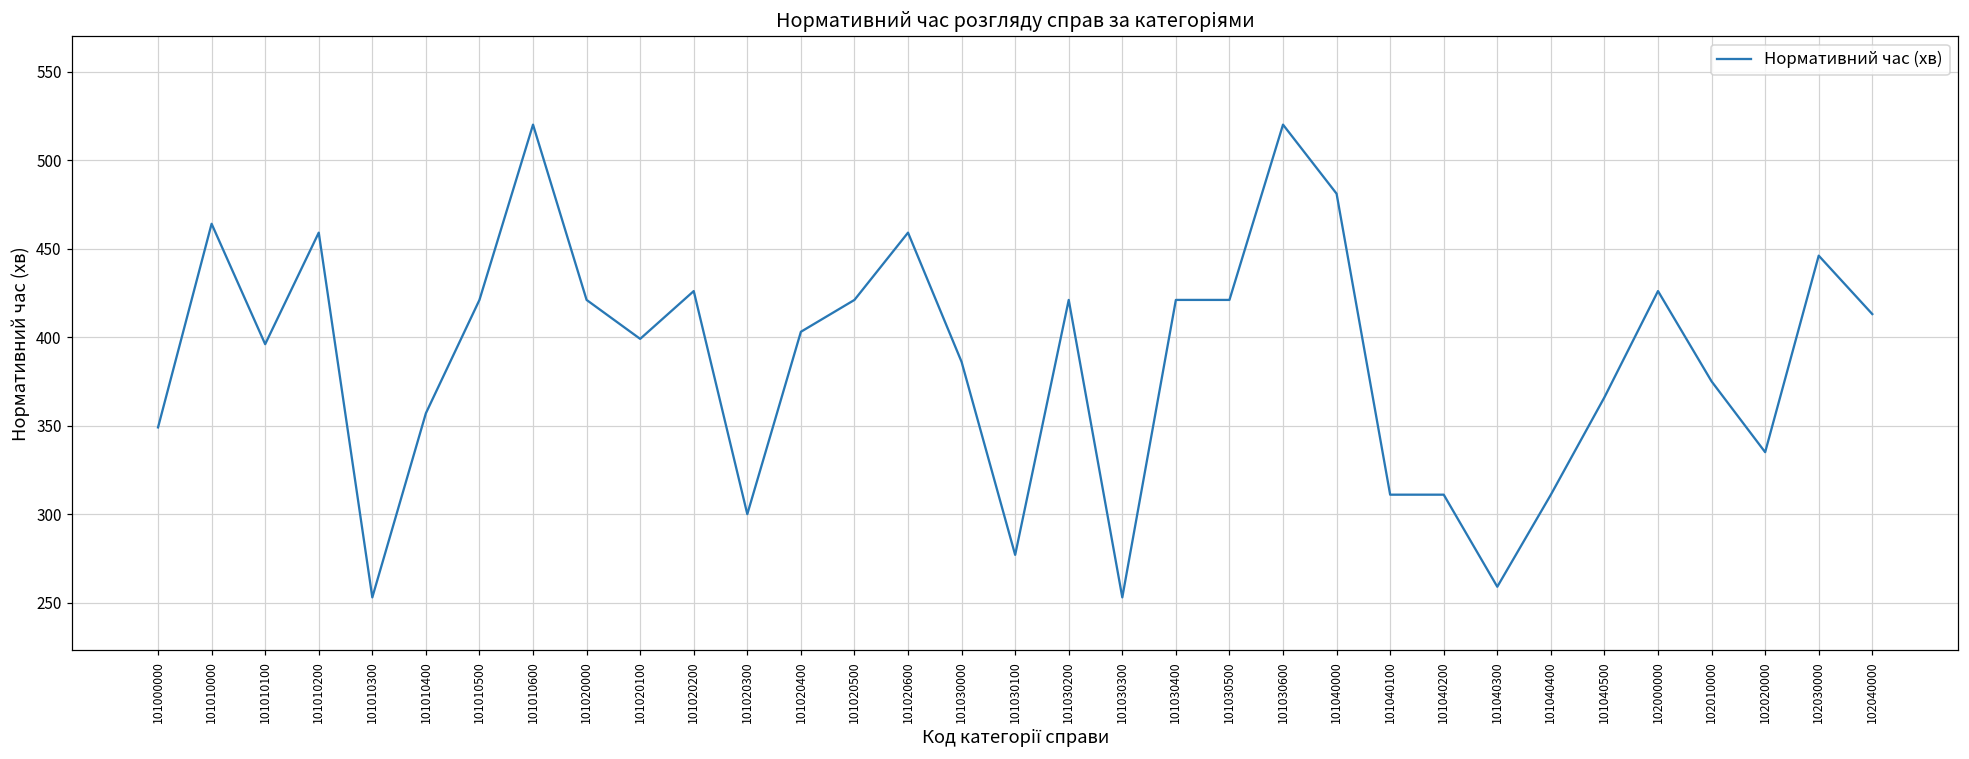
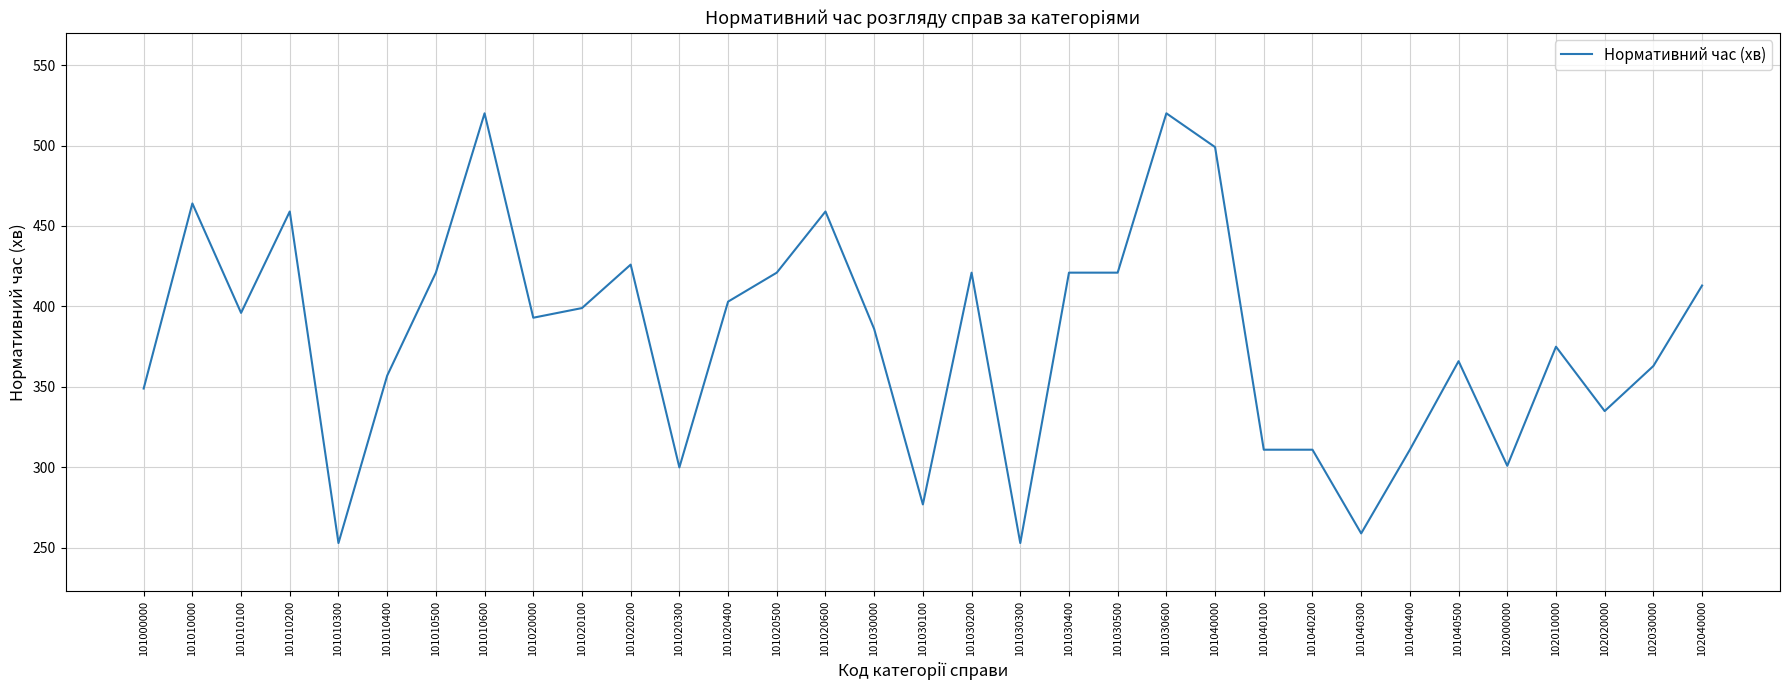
  {
    "101000000": 349,
    "101010000": 464,
    "101010100": 396,
    "101010200": 459,
    "101010300": 253,
    "101010400": 357,
    "101010500": 421,
    "101010600": 520,
-   "101020000": 421,
+   "101020000": 393,
    "101020100": 399,
    "101020200": 426,
    "101020300": 300,
    "101020400": 403,
    "101020500": 421,
    "101020600": 459,
    "101030000": 386,
    "101030100": 277,
    "101030200": 421,
    "101030300": 253,
    "101030400": 421,
    "101030500": 421,
    "101030600": 520,
-   "101040000": 481,
+   "101040000": 499,
    "101040100": 311,
    "101040200": 311,
    "101040300": 259,
    "101040400": 311,
    "101040500": 366,
-   "102000000": 426,
+   "102000000": 301,
    "102010000": 375,
    "102020000": 335,
-   "102030000": 446,
+   "102030000": 363,
    "102040000": 413
  }
